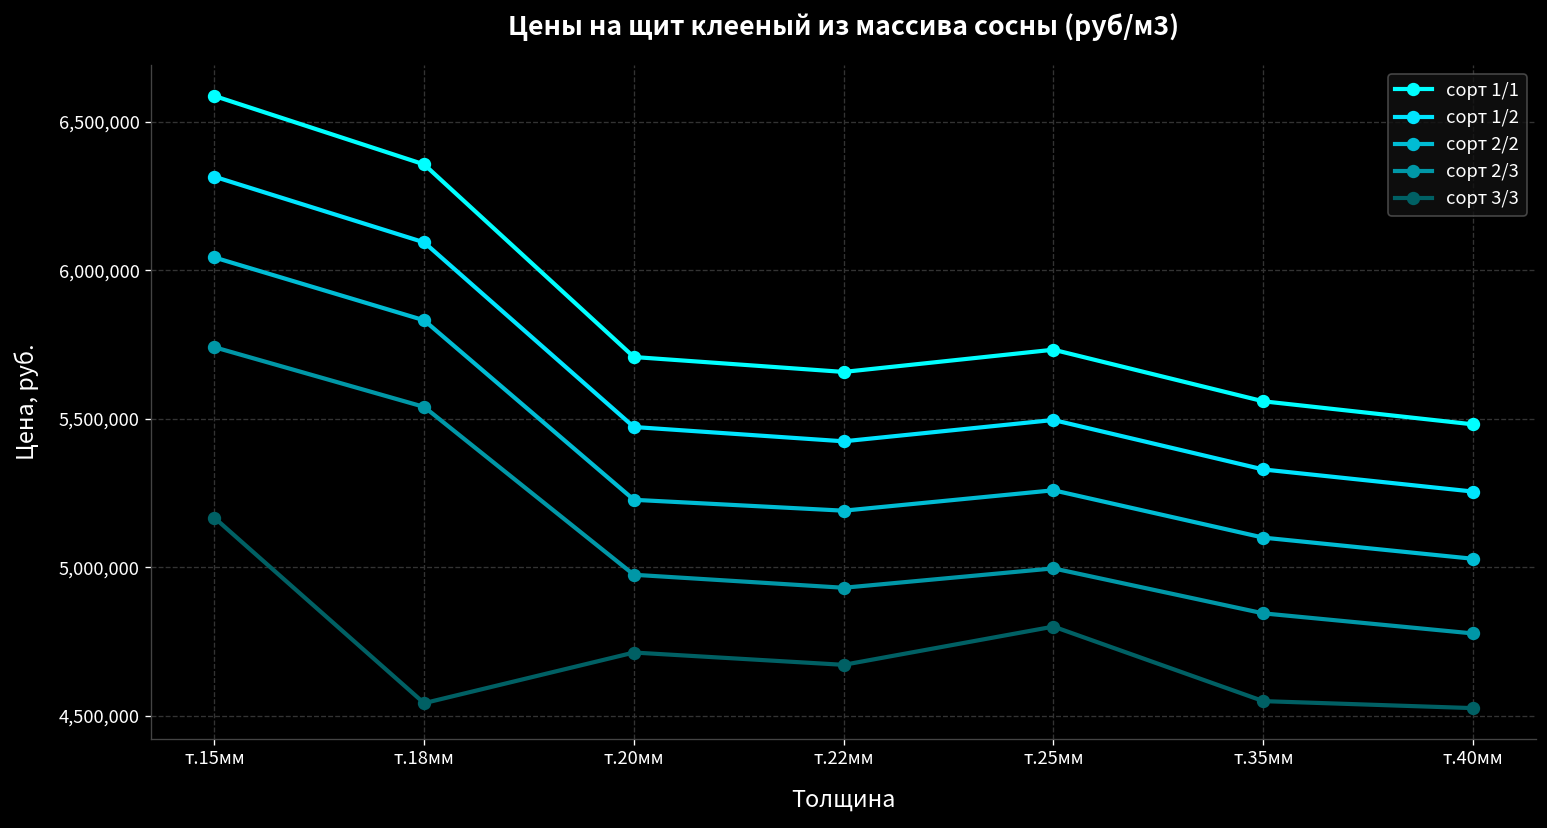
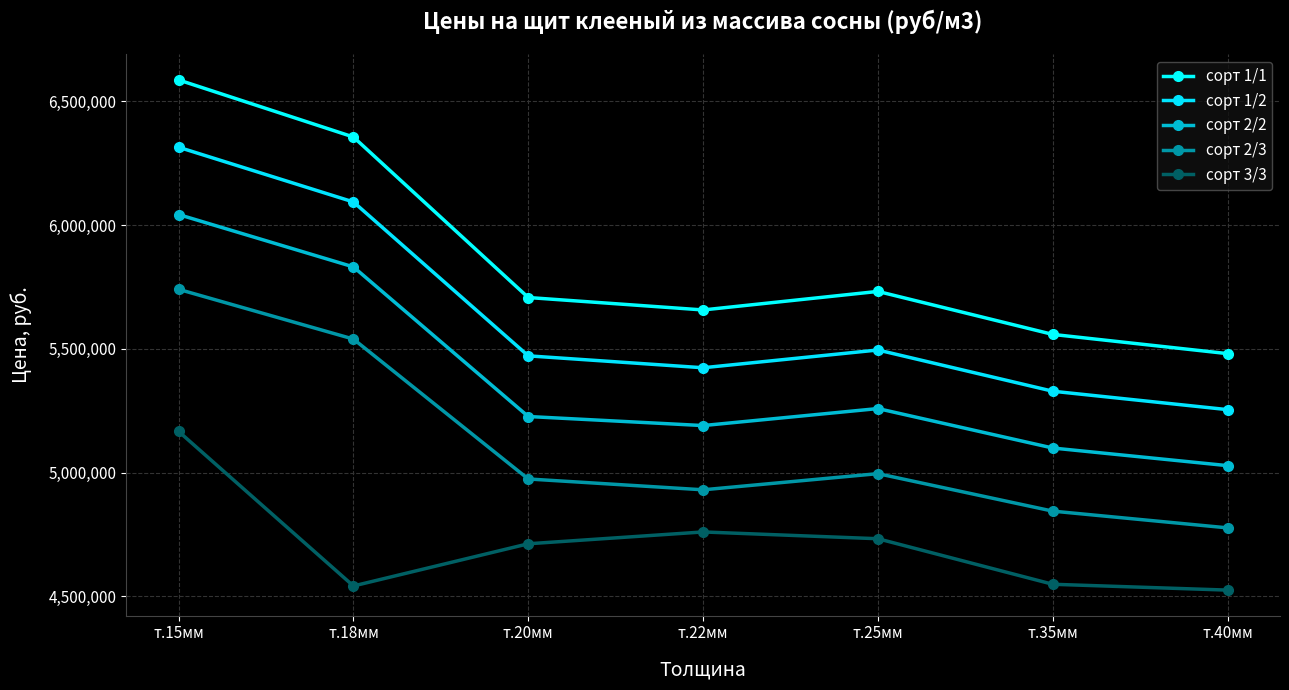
  {
    "сорт 3/3": {
      "т.15мм": "5,170,000",
      "т.18мм": "4,540,000",
      "т.20мм": "4,710,000",
-     "т.22мм": "4,670,000",
-     "т.25мм": "4,800,000",
+     "т.22мм": "4,760,000",
+     "т.25мм": "4,730,000",
      "т.35мм": "4,550,000",
      "т.40мм": "4,530,000"
    }
  }
